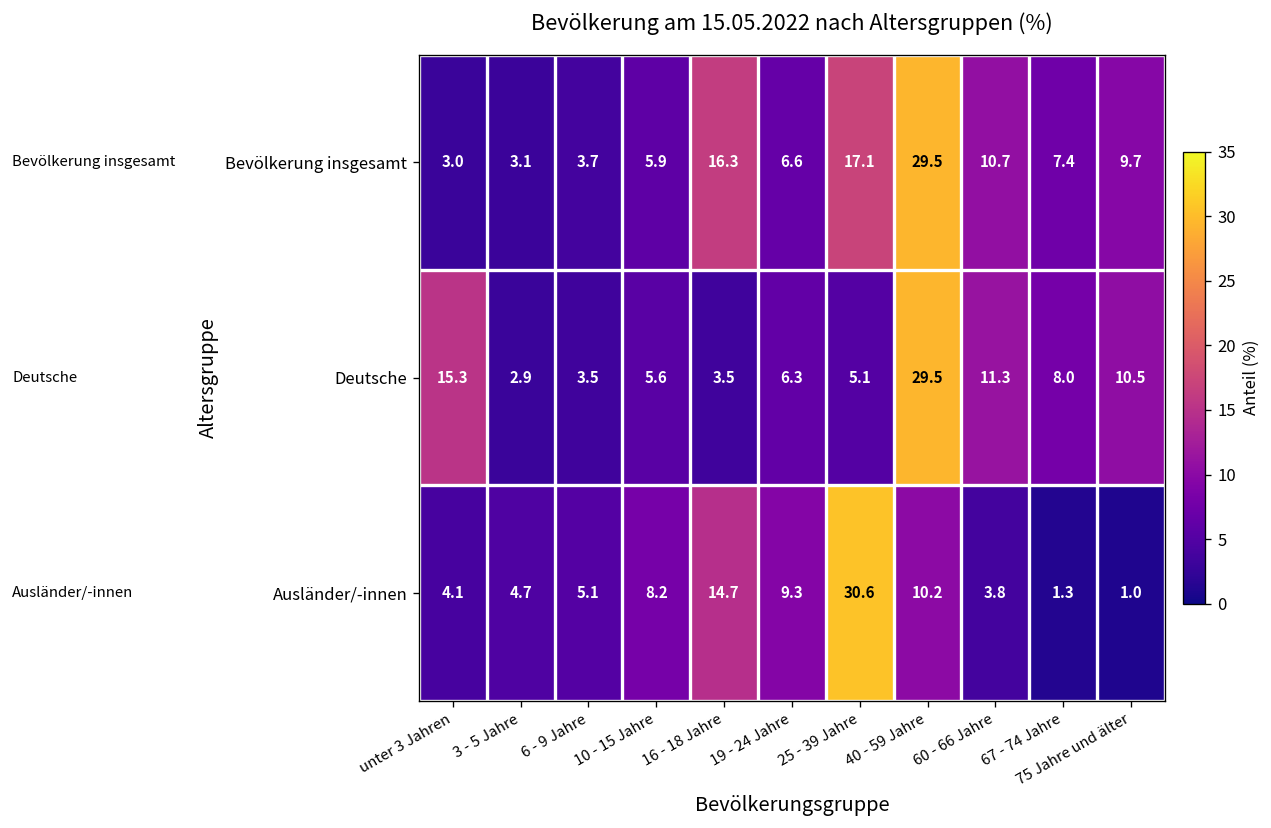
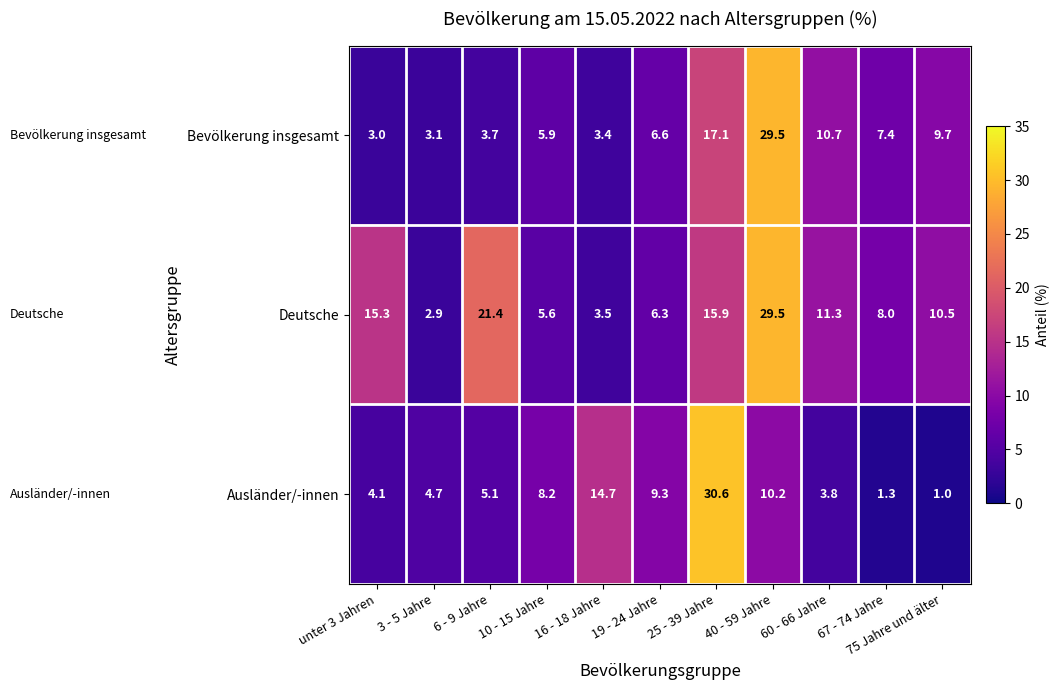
  {
    "Bevölkerung insgesamt": {
      "unter 3 Jahren": 3.0,
      "3 - 5 Jahre": 3.1,
      "6 - 9 Jahre": 3.7,
      "10 - 15 Jahre": 5.9,
-     "16 - 18 Jahre": 16.3,
+     "16 - 18 Jahre": 3.4,
      "19 - 24 Jahre": 6.6,
      "25 - 39 Jahre": 17.1,
      "40 - 59 Jahre": 29.5,
      "60 - 66 Jahre": 10.7,
      "67 - 74 Jahre": 7.4,
      "75 Jahre und älter": 9.7
    },
    "Deutsche": {
      "unter 3 Jahren": 15.3,
      "3 - 5 Jahre": 2.9,
-     "6 - 9 Jahre": 3.5,
+     "6 - 9 Jahre": 21.4,
      "10 - 15 Jahre": 5.6,
      "16 - 18 Jahre": 3.5,
      "19 - 24 Jahre": 6.3,
-     "25 - 39 Jahre": 5.1,
+     "25 - 39 Jahre": 15.9,
      "40 - 59 Jahre": 29.5,
      "60 - 66 Jahre": 11.3,
      "67 - 74 Jahre": 8.0,
      "75 Jahre und älter": 10.5
    },
    "Ausländer/-innen": {
      "unter 3 Jahren": 4.1,
      "3 - 5 Jahre": 4.7,
      "6 - 9 Jahre": 5.1,
      "10 - 15 Jahre": 8.2,
      "16 - 18 Jahre": 14.7,
      "19 - 24 Jahre": 9.3,
      "25 - 39 Jahre": 30.6,
      "40 - 59 Jahre": 10.2,
      "60 - 66 Jahre": 3.8,
      "67 - 74 Jahre": 1.3,
      "75 Jahre und älter": 1.0
    }
  }
